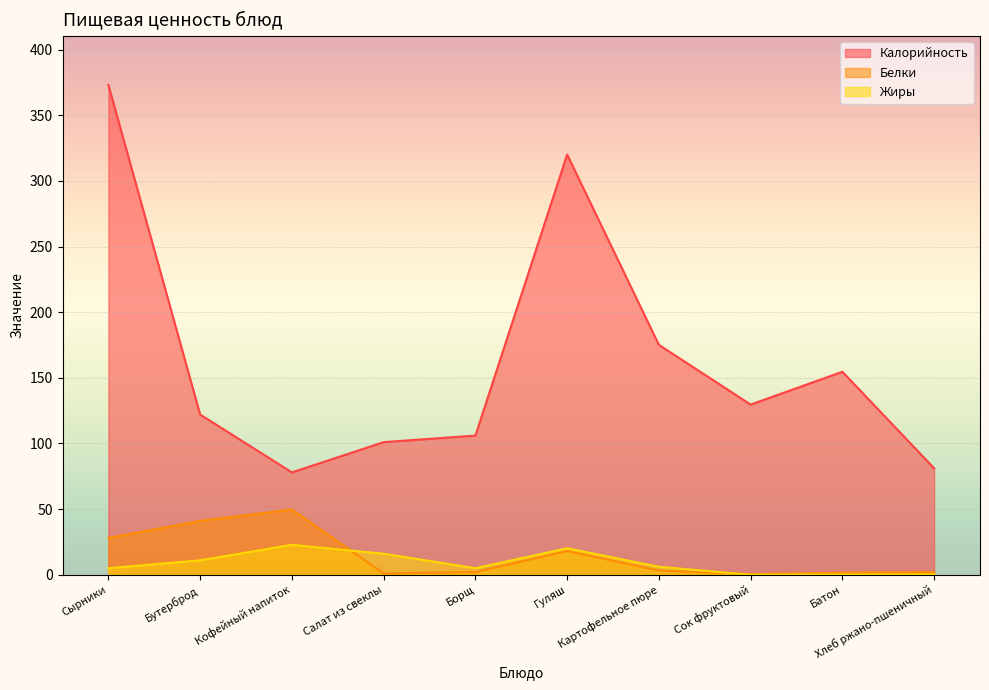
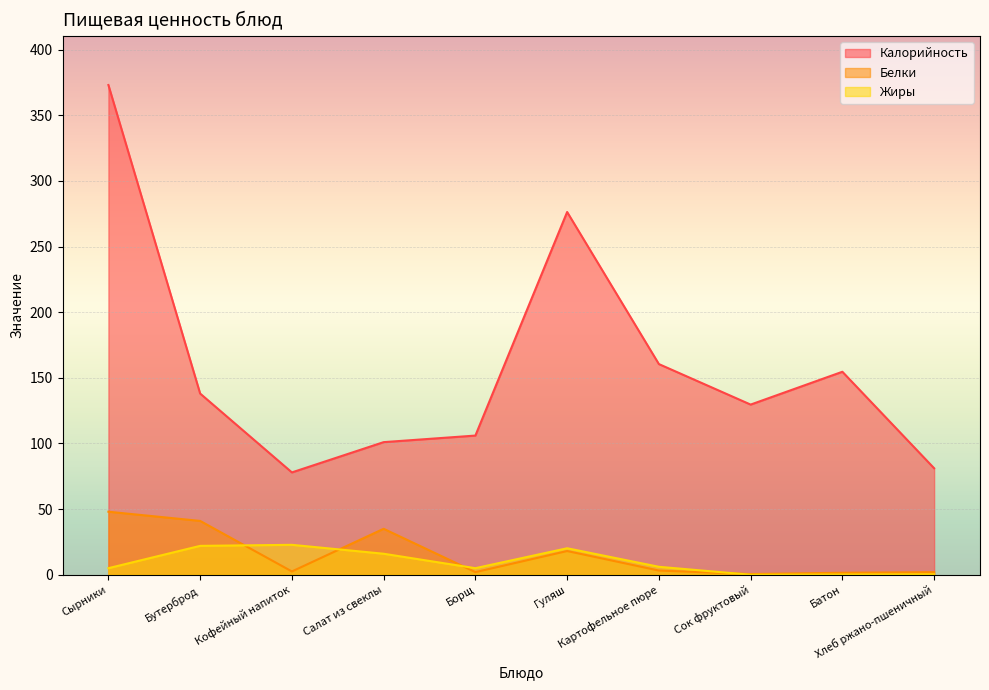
  {
    "Калорийность": {
      "Сырники": 373,
-     "Бутерброд": 122,
+     "Бутерброд": 138,
      "Кофейный напиток": 78,
      "Салат из свеклы": 101,
      "Борщ": 106,
-     "Гуляш": 320,
-     "Картофельное пюре": 175,
+     "Гуляш": 276,
+     "Картофельное пюре": 160,
      "Сок фруктовый": 130,
      "Батон": 155,
      "Хлеб ржано-пшеничный": 81
    },
    "Белки": {
-     "Сырники": 28,
+     "Сырники": 48,
      "Бутерброд": 41,
-     "Кофейный напиток": 50,
-     "Салат из свеклы": 1,
+     "Кофейный напиток": 3,
+     "Салат из свеклы": 35,
      "Борщ": 2,
      "Гуляш": 18,
      "Картофельное пюре": 3
    },
    "Жиры": {
      "Сырники": 5,
-     "Бутерброд": 11,
+     "Бутерброд": 22,
      "Кофейный напиток": 23,
      "Салат из свеклы": 16,
      "Борщ": 5,
      "Гуляш": 20,
      "Картофельное пюре": 6
    }
  }
